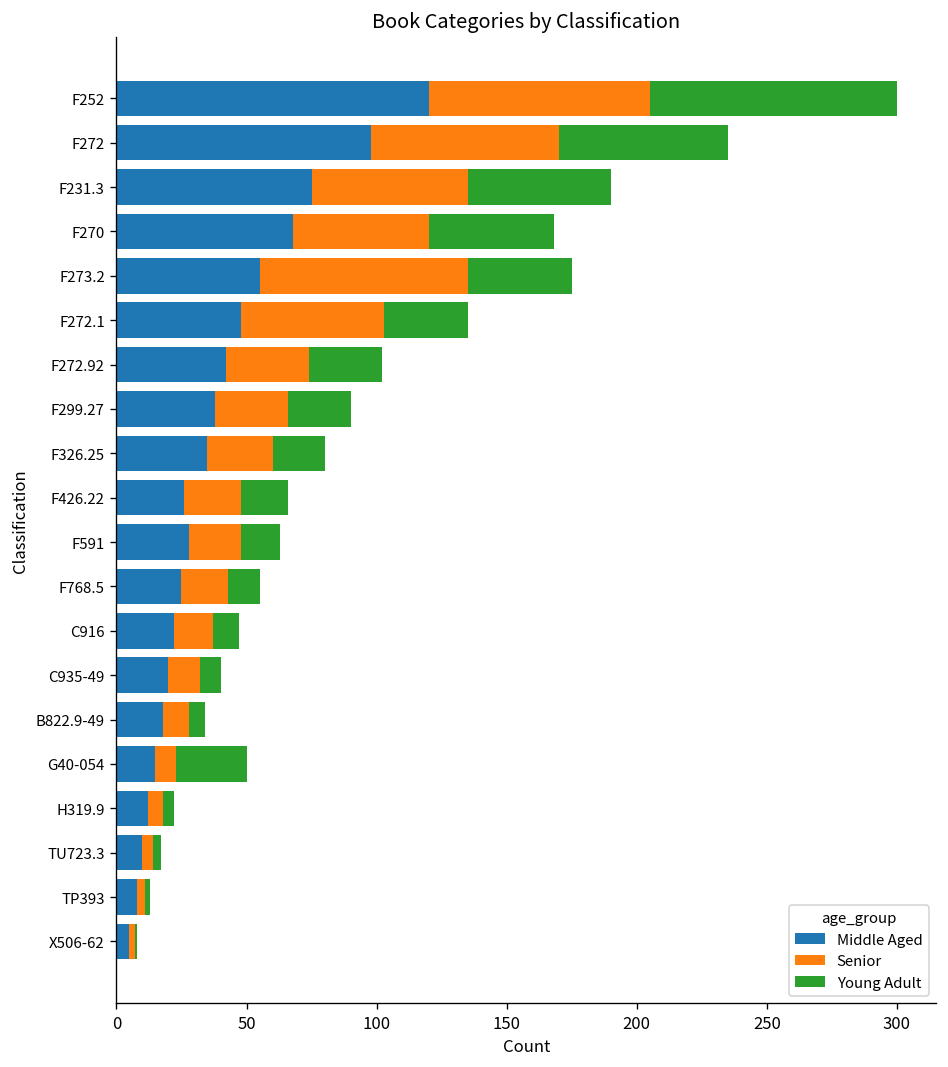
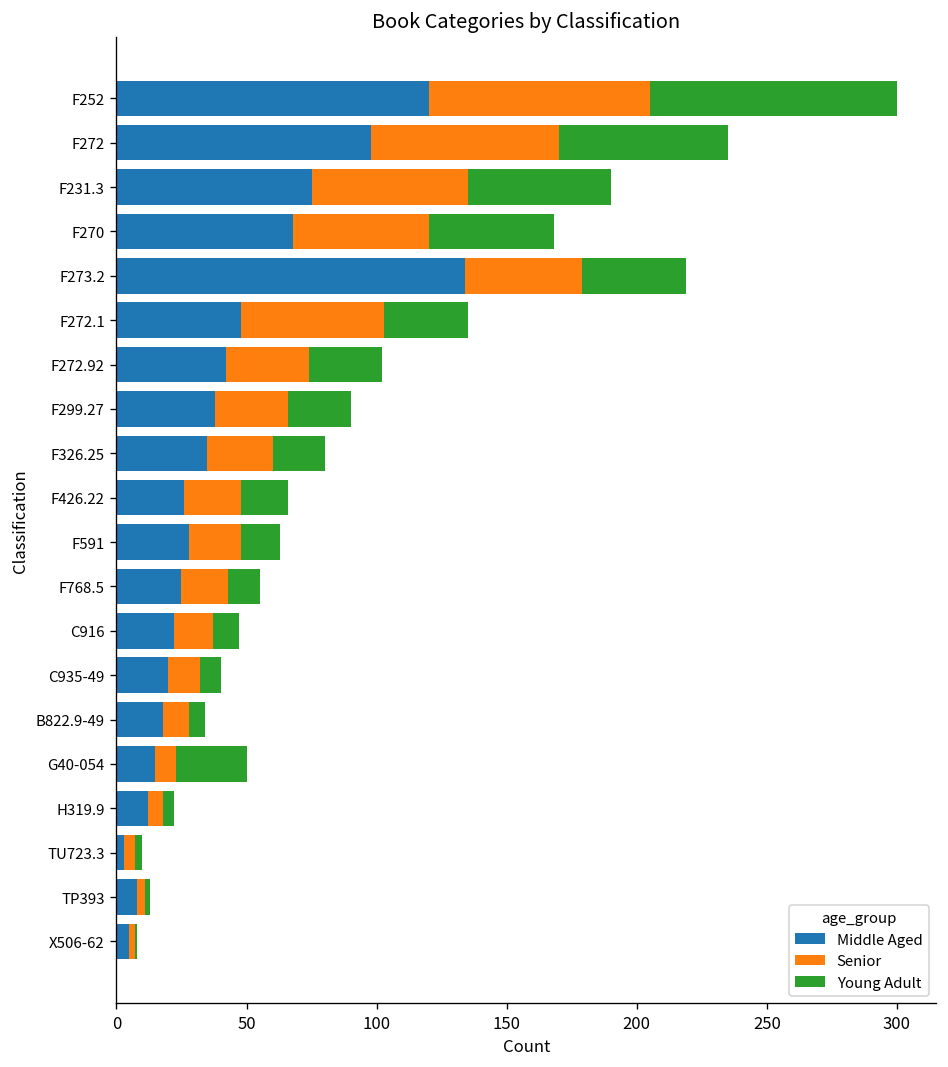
  {
    "Middle Aged": {
      "F252": 120,
      "F272": 98,
      "F231.3": 75,
      "F270": 68,
-     "F273.2": 55,
+     "F273.2": 134,
      "F272.1": 48,
      "F272.92": 42,
      "F299.27": 38,
      "F326.25": 35,
      "F426.22": 26,
      "F591": 28,
      "F768.5": 25,
      "C916": 22,
      "C935-49": 20,
      "B822.9-49": 18,
      "G40-054": 15,
      "H319.9": 12,
-     "TU723.3": 10,
+     "TU723.3": 3,
      "TP393": 8,
      "X506-62": 5
    },
    "Senior": {
      "F252": 85,
      "F272": 72,
      "F231.3": 60,
      "F270": 52,
-     "F273.2": 80,
+     "F273.2": 45,
      "F272.1": 55,
      "F272.92": 32,
      "F299.27": 28,
      "F326.25": 25,
      "F426.22": 22,
      "F591": 20,
      "F768.5": 18,
      "C916": 15,
      "C935-49": 12,
      "B822.9-49": 10,
      "G40-054": 8,
      "H319.9": 6,
      "TU723.3": 4,
      "TP393": 3,
      "X506-62": 2
    },
    "Young Adult": {
      "F252": 95,
      "F272": 65,
      "F231.3": 55,
      "F270": 48,
      "F273.2": 40,
      "F272.1": 32,
      "F272.92": 28,
      "F299.27": 24,
      "F326.25": 20,
      "F426.22": 18,
      "F591": 15,
      "F768.5": 12,
      "C916": 10,
      "C935-49": 8,
      "B822.9-49": 6,
      "G40-054": 27,
      "H319.9": 4,
      "TU723.3": 3,
      "TP393": 2
    }
  }
